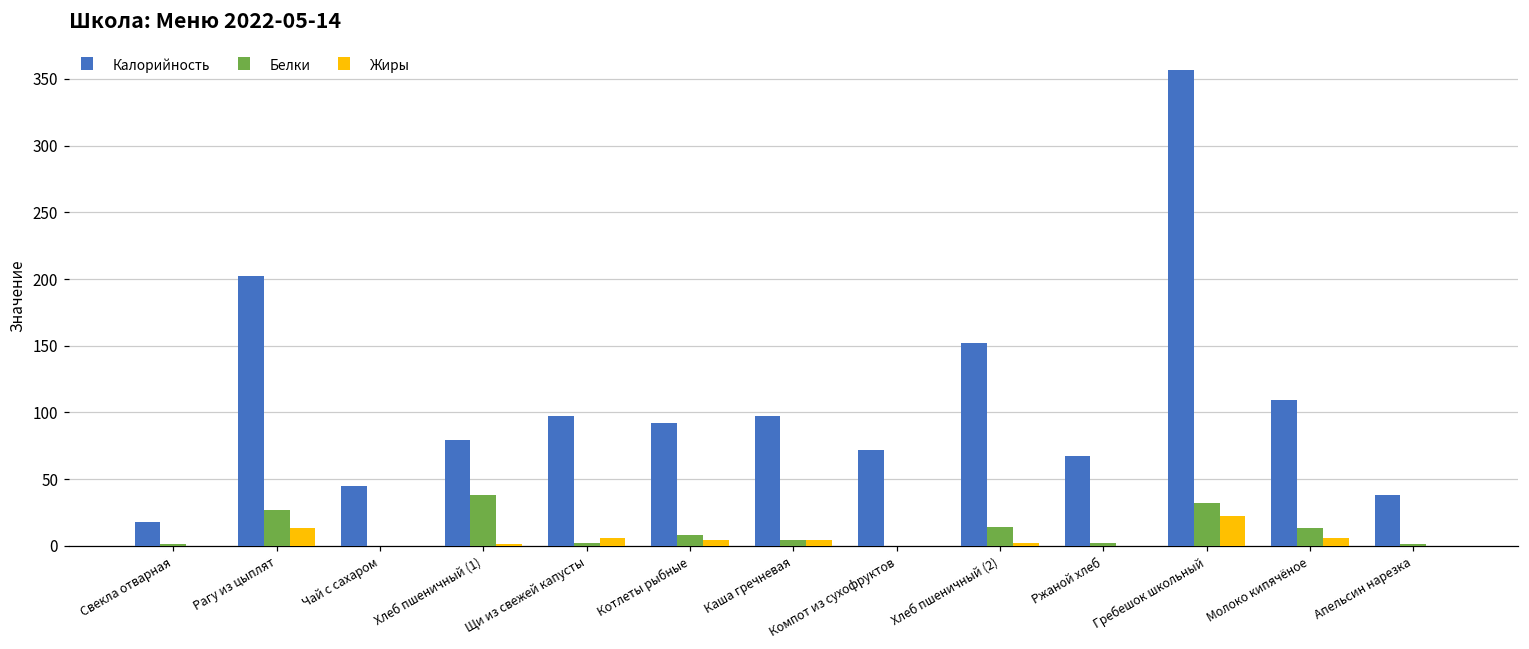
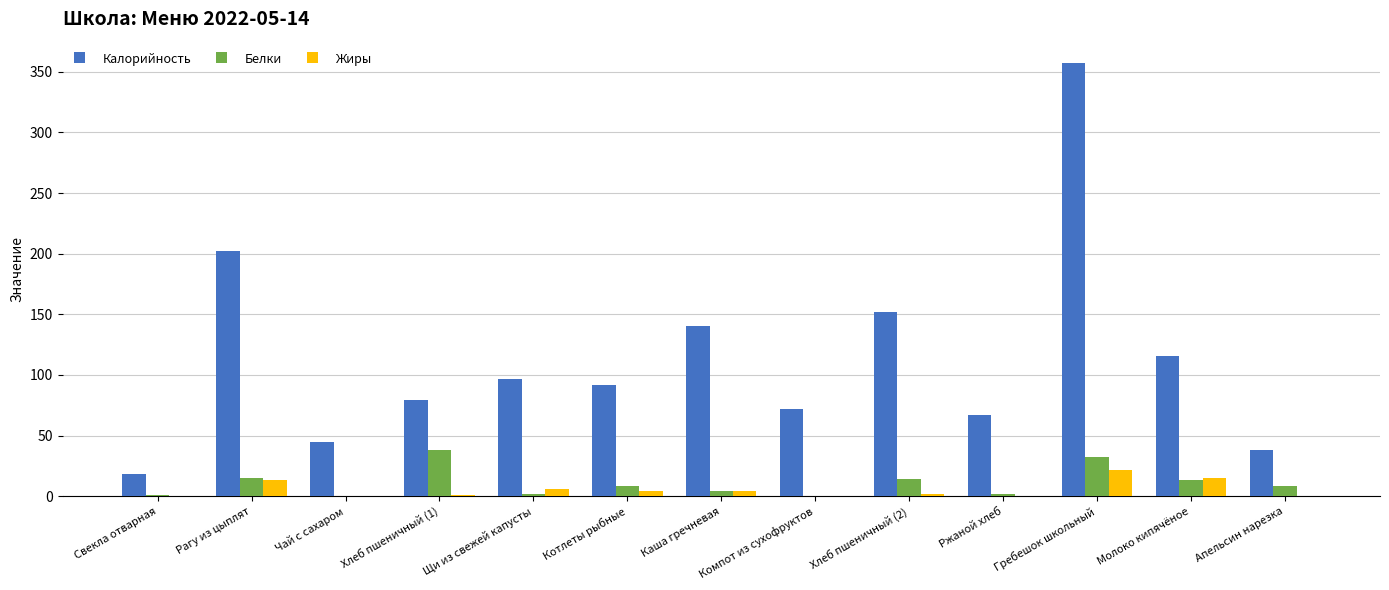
  {
    "Калорийность": {
      "Свекла отварная": 18,
      "Рагу из цыплят": 202,
      "Чай с сахаром": 45,
      "Хлеб пшеничный (1)": 79,
      "Щи из свежей капусты": 97,
      "Котлеты рыбные": 92,
-     "Каша гречневая": 97,
+     "Каша гречневая": 140,
      "Компот из сухофруктов": 72,
      "Хлеб пшеничный (2)": 152,
      "Ржаной хлеб": 67,
      "Гребешок школьный": 357,
-     "Молоко кипячёное": 109,
+     "Молоко кипячёное": 116,
      "Апельсин нарезка": 38
    },
    "Белки": {
-     "Рагу из цыплят": 27,
+     "Рагу из цыплят": 15,
      "Чай с сахаром": 0,
      "Хлеб пшеничный (1)": 38,
      "Котлеты рыбные": 8,
      "Каша гречневая": 4,
      "Компот из сухофруктов": 0,
      "Хлеб пшеничный (2)": 14,
      "Гребешок школьный": 32,
      "Молоко кипячёное": 13,
-     "Апельсин нарезка": 1
+     "Апельсин нарезка": 8
    },
    "Жиры": {
      "Свекла отварная": 0,
      "Рагу из цыплят": 13,
      "Чай с сахаром": 0,
      "Щи из свежей капусты": 6,
      "Котлеты рыбные": 4,
      "Каша гречневая": 4,
      "Компот из сухофруктов": 0,
      "Ржаной хлеб": 0,
      "Гребешок школьный": 22,
-     "Молоко кипячёное": 6,
+     "Молоко кипячёное": 15,
      "Апельсин нарезка": 0
    }
  }
